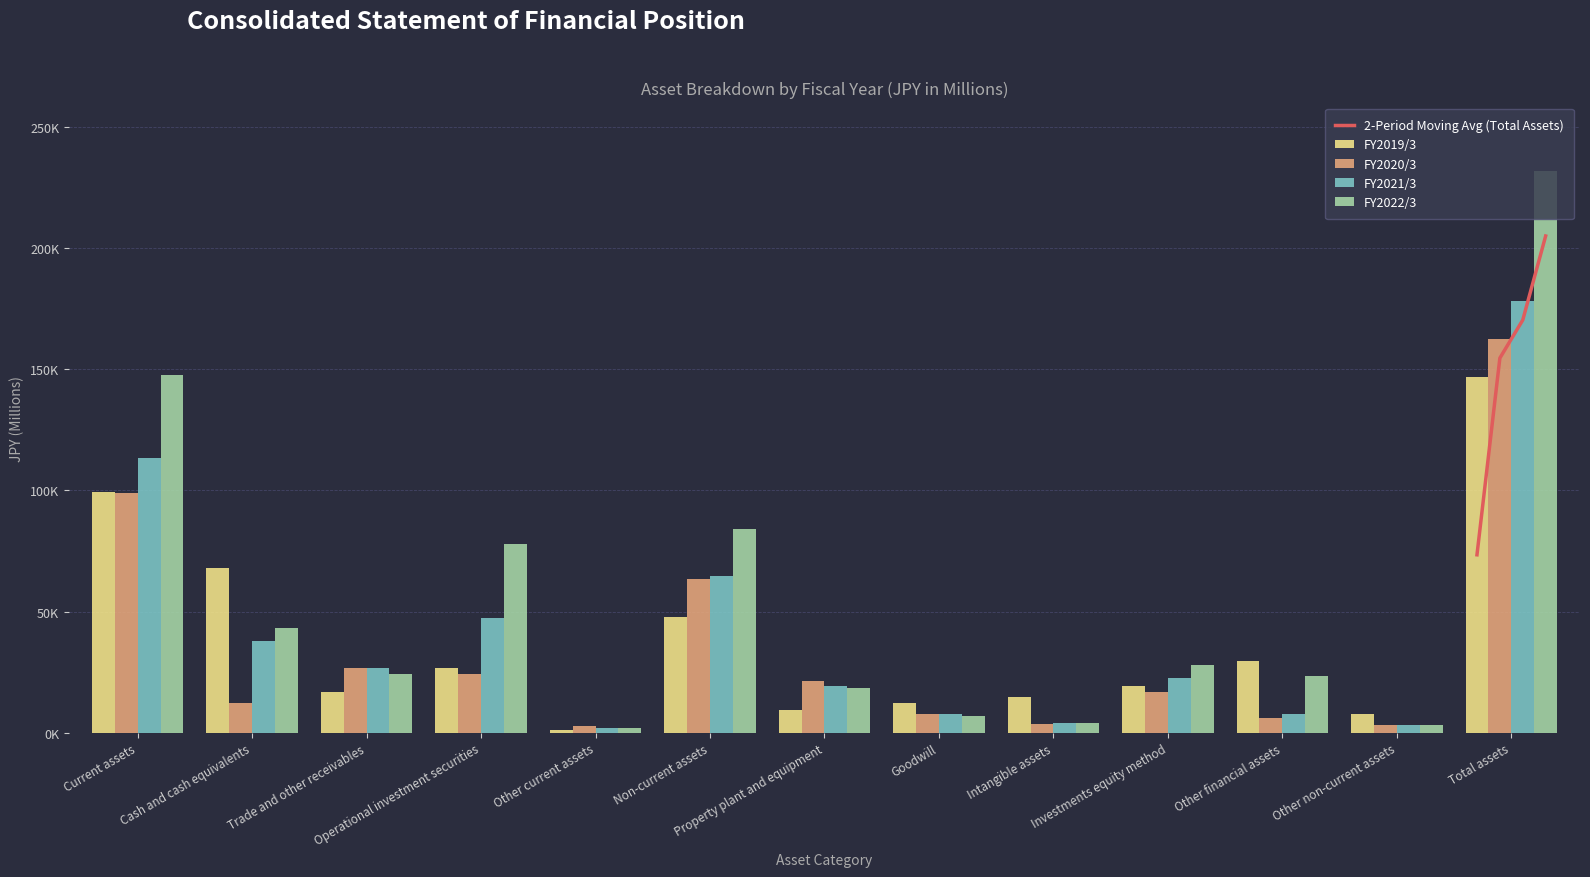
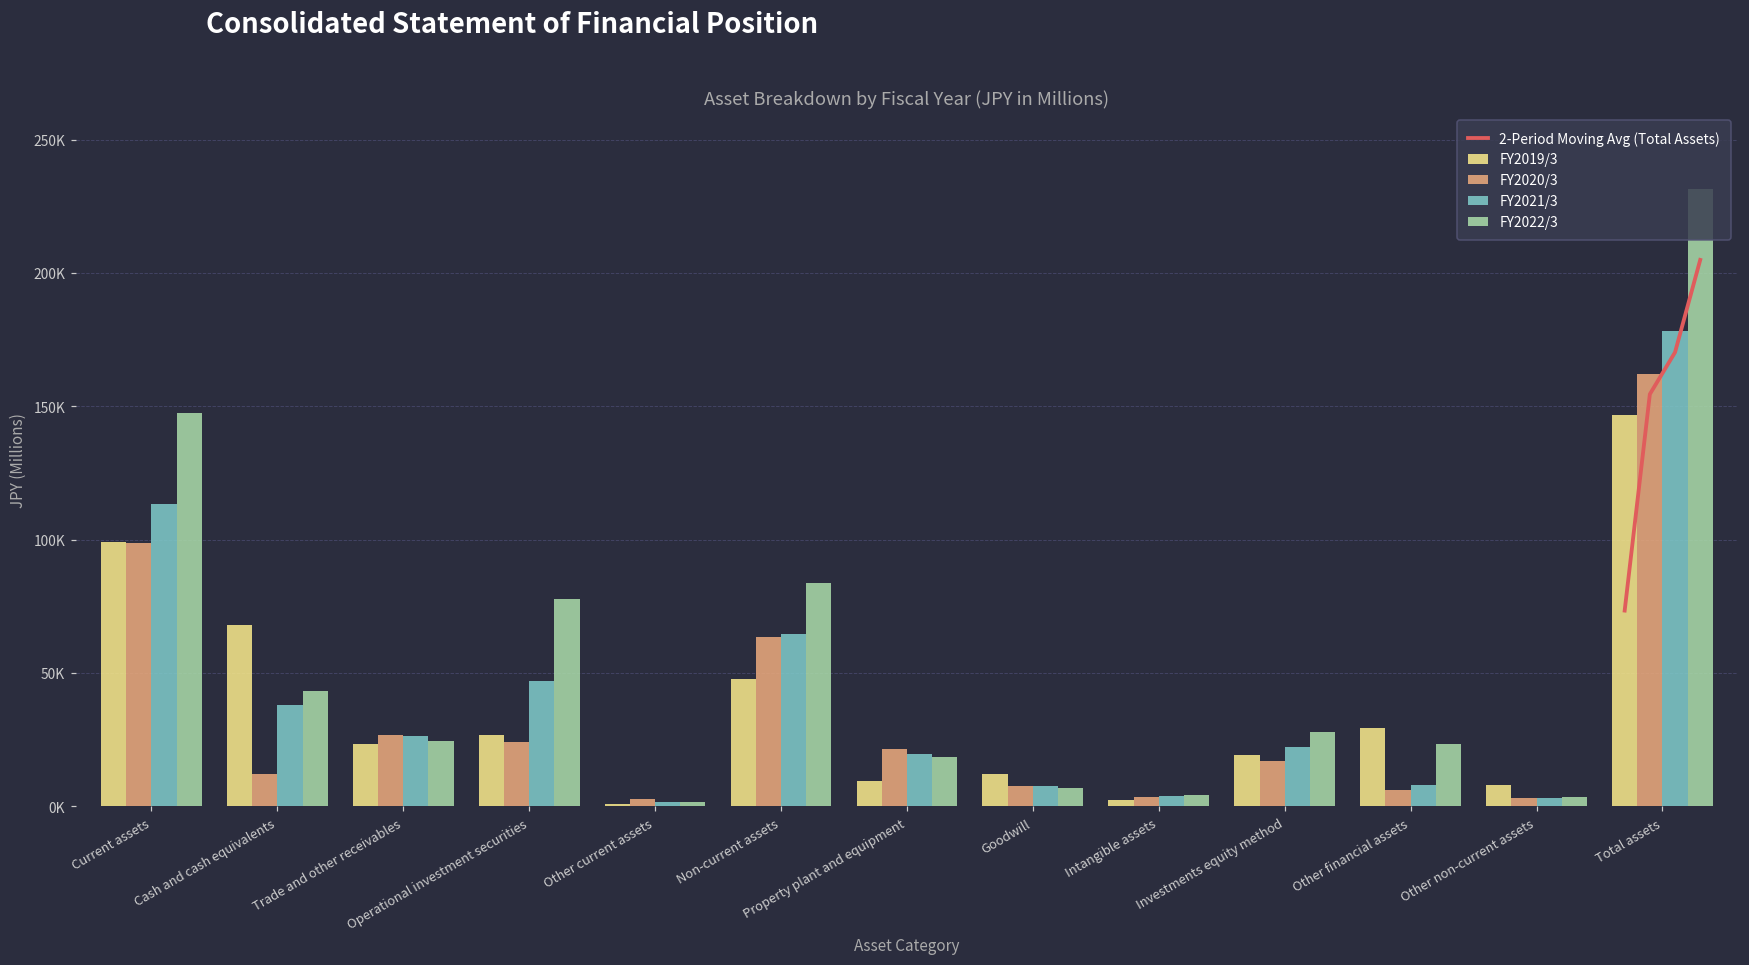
  {
    "FY2019/3": {
      "Current assets": 99000,
      "Cash and cash equivalents": 68000,
-     "Trade and other receivables": 17000,
+     "Trade and other receivables": 23000,
      "Operational investment securities": 27000,
      "Other current assets": 1000,
      "Non-current assets": 48000,
      "Property plant and equipment": 9000,
      "Goodwill": 12000,
-     "Intangible assets": 15000,
+     "Intangible assets": 3000,
      "Investments equity method": 19000,
      "Other financial assets": 30000,
      "Other non-current assets": 8000,
      "Total assets": 147000
    },
    "FY2020/3": {
      "Current assets": 99000,
      "Cash and cash equivalents": 12000,
      "Trade and other receivables": 27000,
      "Operational investment securities": 24000,
      "Other current assets": 3000,
      "Non-current assets": 63000,
      "Property plant and equipment": 21000,
      "Goodwill": 8000,
      "Intangible assets": 3000,
      "Investments equity method": 17000,
      "Other financial assets": 6000,
      "Other non-current assets": 3000,
      "Total assets": 162000
    }
  }
